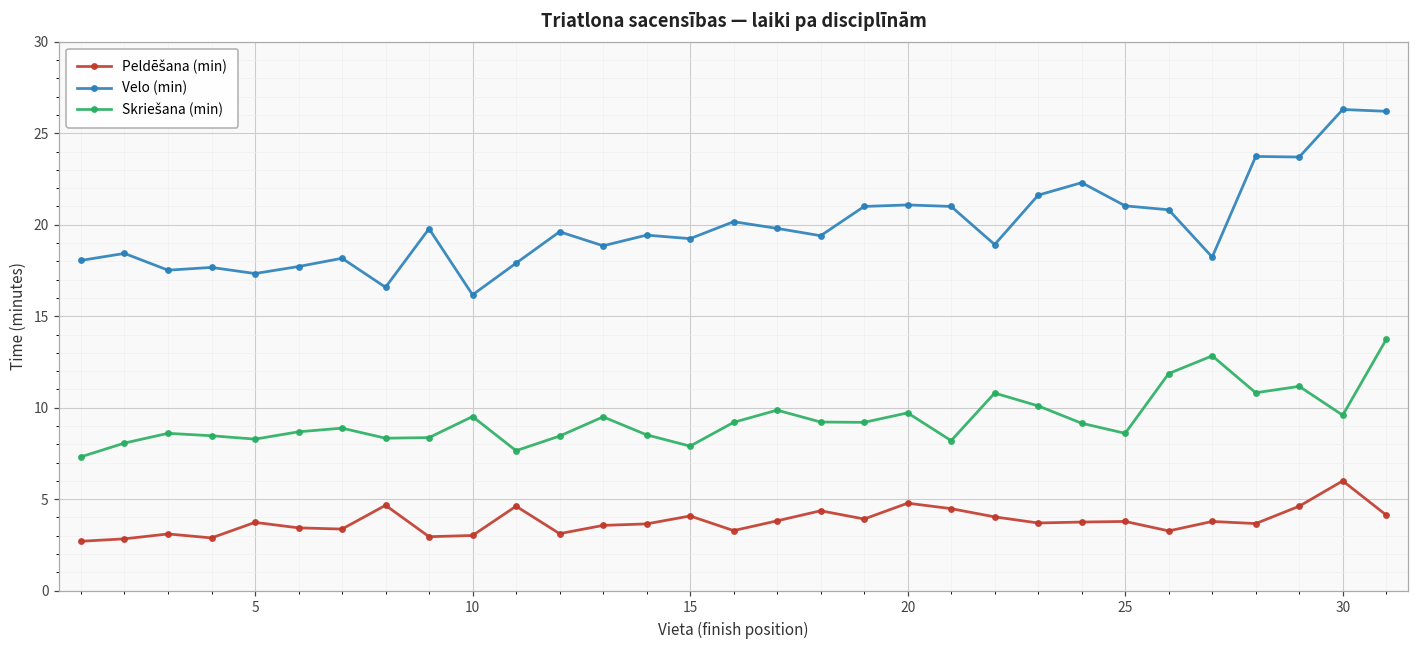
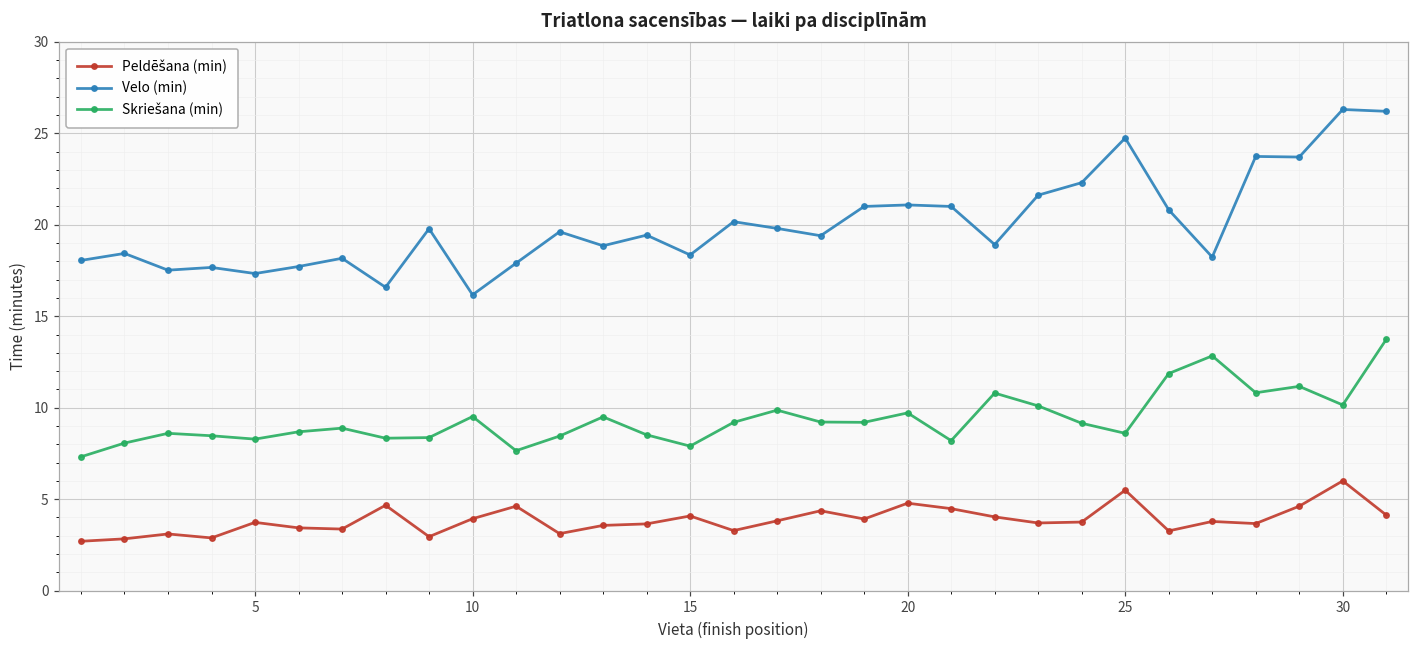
  {
    "Peldēšana (min)": {
      "5": 3.7,
-     "10": 3.0,
+     "10": 3.9,
      "15": 4.1,
      "20": 4.8,
-     "25": 3.8,
+     "25": 5.5,
      "30": 6.0
    },
    "Velo (min)": {
      "5": 17.3,
      "10": 16.2,
-     "15": 19.2,
+     "15": 18.4,
      "20": 21.1,
-     "25": 21.0,
+     "25": 24.7,
      "30": 26.3
    },
    "Skriešana (min)": {
      "5": 8.3,
      "10": 9.5,
      "15": 7.9,
      "20": 9.7,
      "25": 8.6,
-     "30": 9.6
+     "30": 10.2
    }
  }
